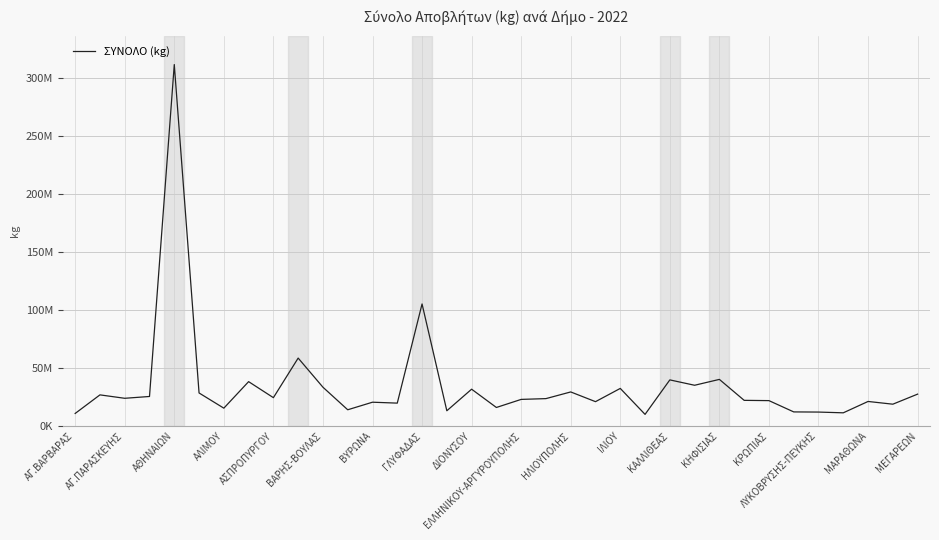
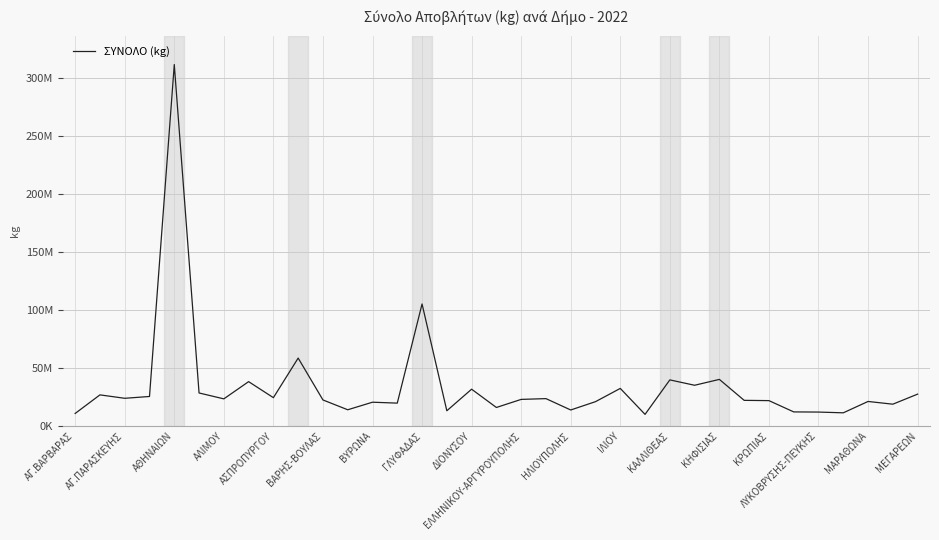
  {
    "ΑΓ.ΒΑΡΒΑΡΑΣ": 11000000,
    "ΑΓ.ΠΑΡΑΣΚΕΥΗΣ": 24000000,
    "ΑΘΗΝΑΙΩΝ": 312000000,
-   "ΑΛΙΜΟΥ": 15000000,
+   "ΑΛΙΜΟΥ": 23000000,
    "ΑΣΠΡΟΠΥΡΓΟΥ": 24000000,
-   "ΒΑΡΗΣ-ΒΟΥΛΑΣ": 33000000,
+   "ΒΑΡΗΣ-ΒΟΥΛΑΣ": 22000000,
    "ΒΥΡΩΝΑ": 20000000,
    "ΓΛΥΦΑΔΑΣ": 105000000,
    "ΔΙΟΝΥΣΟΥ": 32000000,
    "ΕΛΛΗΝΙΚΟΥ-ΑΡΓΥΡΟΥΠΟΛΗΣ": 23000000,
-   "ΗΛΙΟΥΠΟΛΗΣ": 29000000,
+   "ΗΛΙΟΥΠΟΛΗΣ": 14000000,
    "ΙΛΙΟΥ": 32000000,
    "ΚΑΛΛΙΘΕΑΣ": 40000000,
    "ΚΗΦΙΣΙΑΣ": 40000000,
    "ΚΡΩΠΙΑΣ": 22000000,
    "ΛΥΚΟΒΡΥΣΗΣ-ΠΕΥΚΗΣ": 12000000,
    "ΜΑΡΑΘΩΝΑ": 21000000,
    "ΜΕΓΑΡΕΩΝ": 27000000
  }
